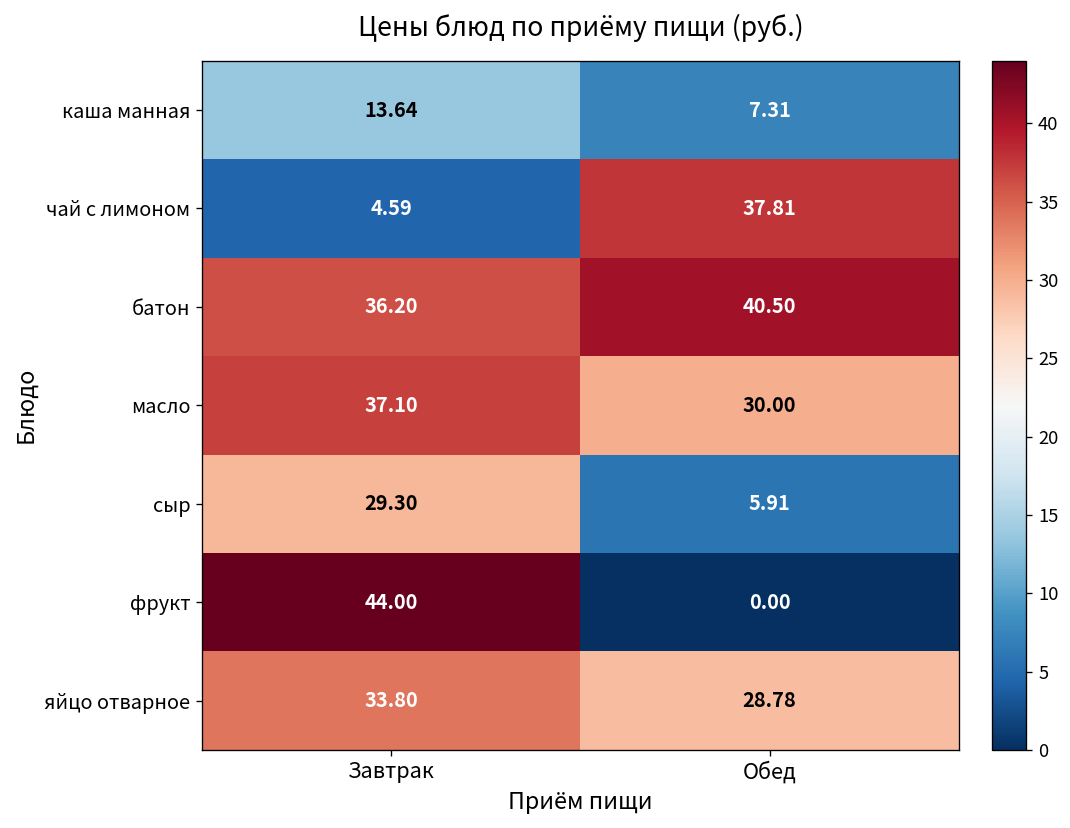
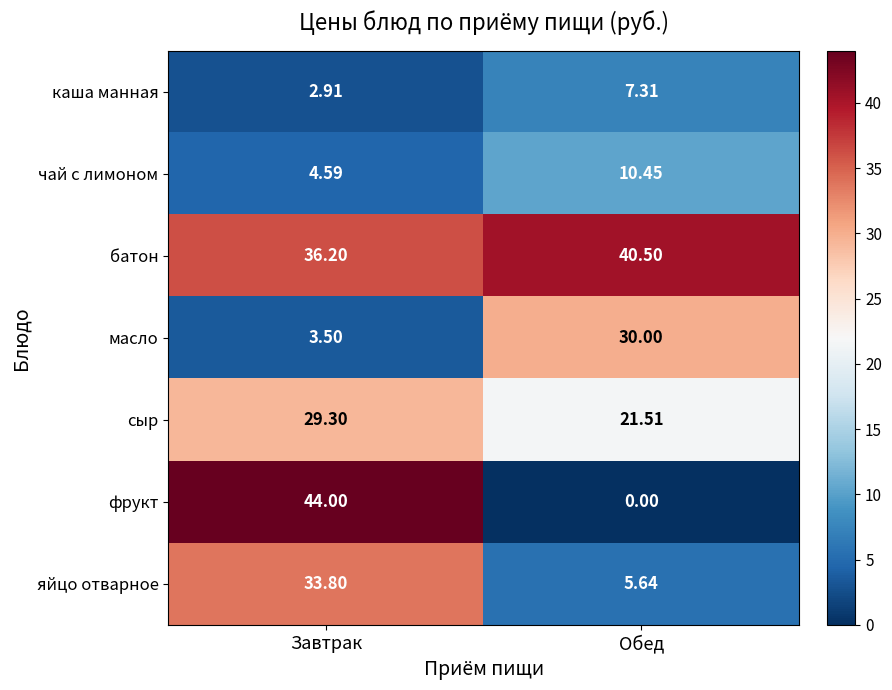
  {
    "каша манная": {
-     "Завтрак": 13.64,
+     "Завтрак": 2.91,
      "Обед": 7.31
    },
    "чай с лимоном": {
      "Завтрак": 4.59,
-     "Обед": 37.81
+     "Обед": 10.45
    },
    "батон": {
      "Завтрак": 36.20,
      "Обед": 40.50
    },
    "масло": {
-     "Завтрак": 37.10,
+     "Завтрак": 3.50,
      "Обед": 30.00
    },
    "сыр": {
      "Завтрак": 29.30,
-     "Обед": 5.91
+     "Обед": 21.51
    },
    "фрукт": {
      "Завтрак": 44.00,
      "Обед": 0.00
    },
    "яйцо отварное": {
      "Завтрак": 33.80,
-     "Обед": 28.78
+     "Обед": 5.64
    }
  }
